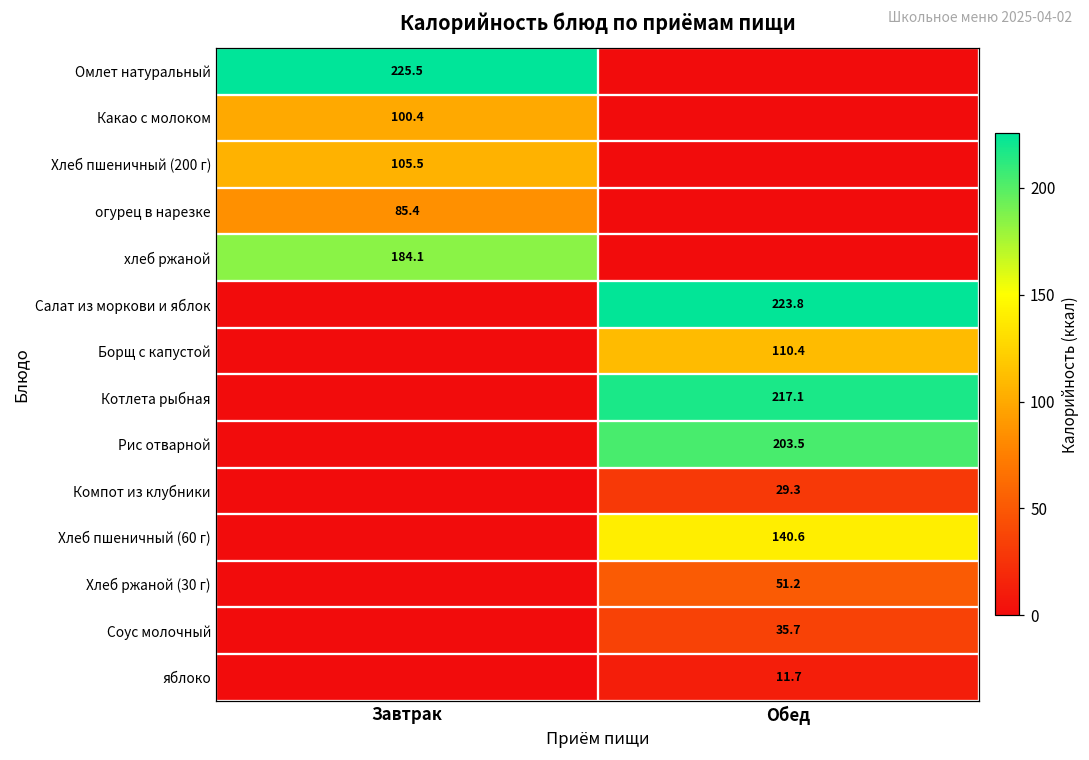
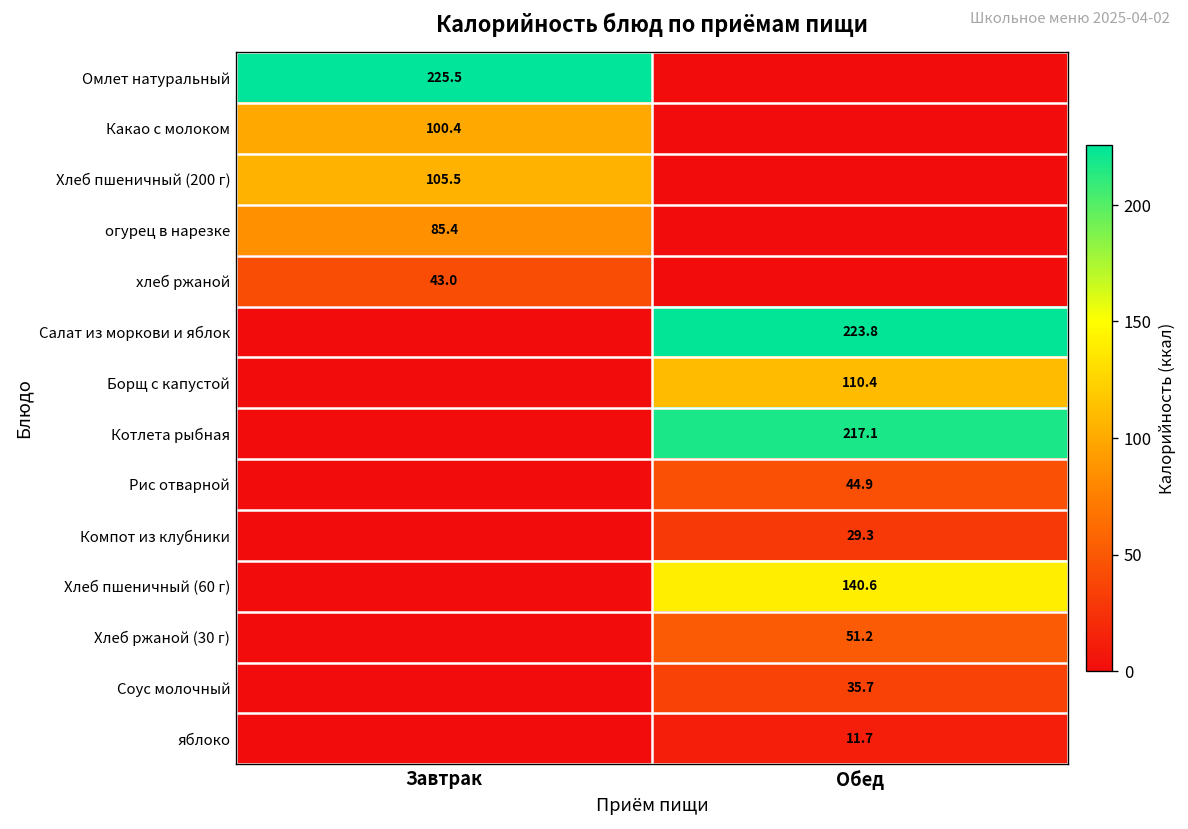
  {
    "Омлет натуральный": {
      "Завтрак": 225.5
    },
    "Какао с молоком": {
      "Завтрак": 100.4
    },
    "Хлеб пшеничный (200 г)": {
      "Завтрак": 105.5
    },
    "огурец в нарезке": {
      "Завтрак": 85.4
    },
    "хлеб ржаной": {
-     "Завтрак": 184.1
+     "Завтрак": 43.0
    },
    "Салат из моркови и яблок": {
      "Обед": 223.8
    },
    "Борщ с капустой": {
      "Обед": 110.4
    },
    "Котлета рыбная": {
      "Обед": 217.1
    },
    "Рис отварной": {
-     "Обед": 203.5
+     "Обед": 44.9
    },
    "Компот из клубники": {
      "Обед": 29.3
    },
    "Хлеб пшеничный (60 г)": {
      "Обед": 140.6
    },
    "Хлеб ржаной (30 г)": {
      "Обед": 51.2
    },
    "Соус молочный": {
      "Обед": 35.7
    },
    "яблоко": {
      "Обед": 11.7
    }
  }
